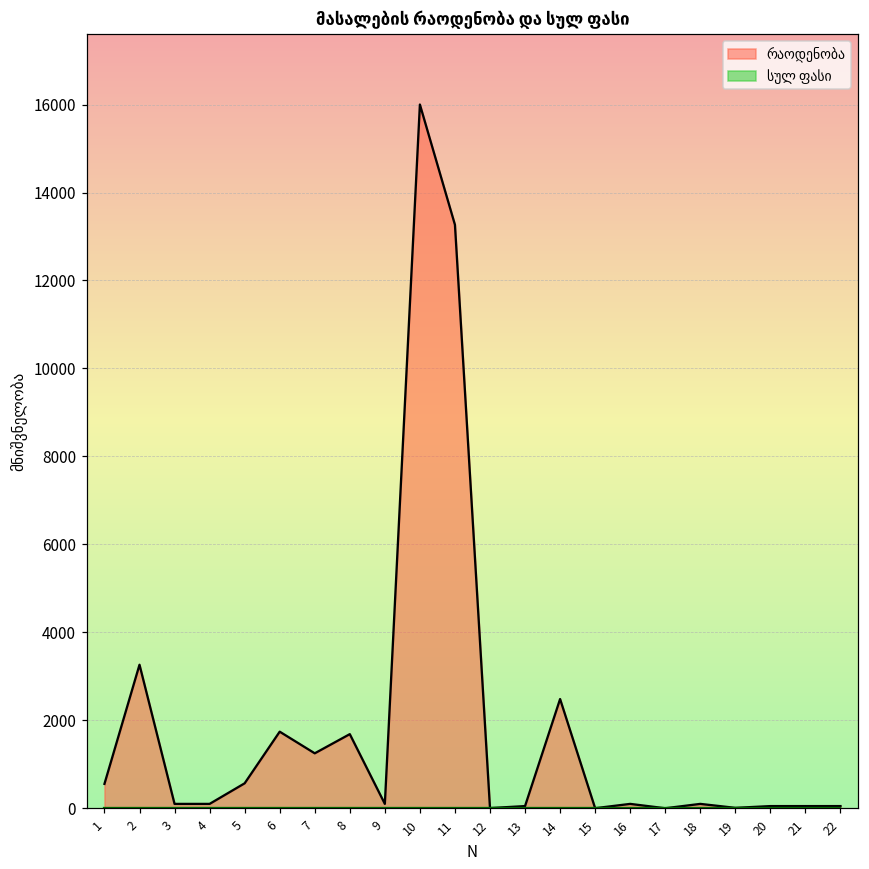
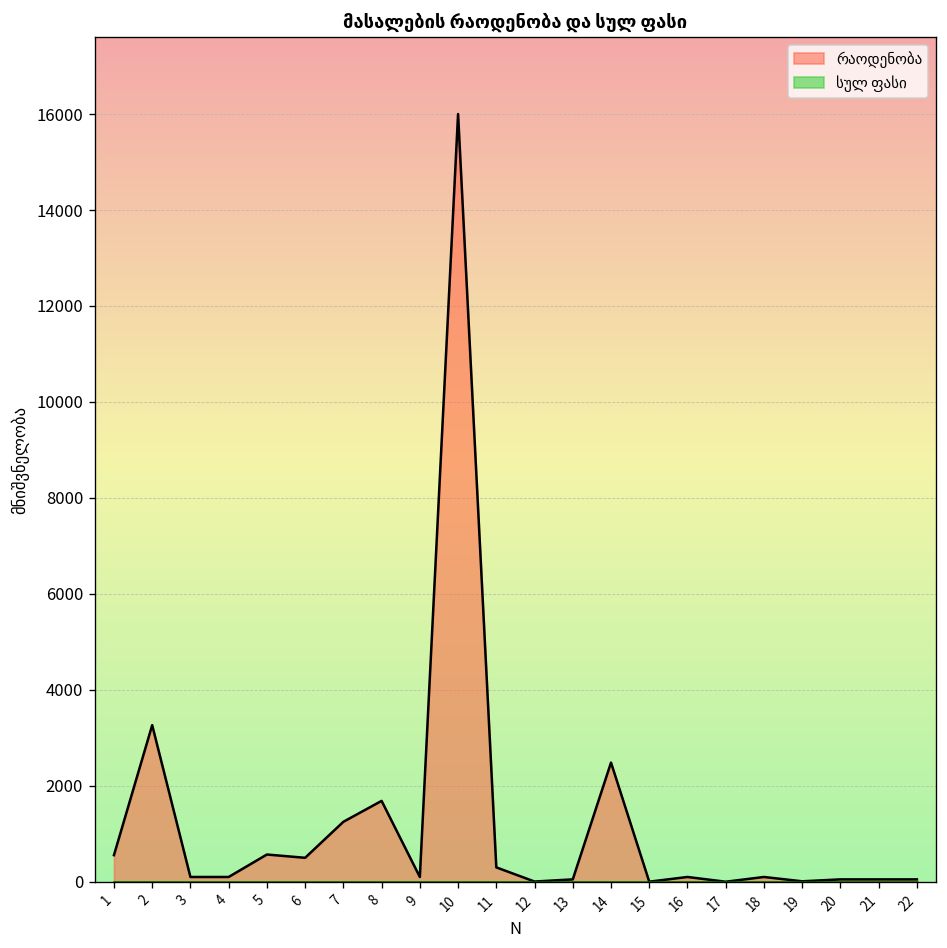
  {
    "რაოდენობა": {
      "1": 600,
      "2": 3300,
      "3": 100,
      "4": 100,
      "5": 600,
-     "6": 1700,
+     "6": 500,
      "7": 1300,
      "8": 1700,
      "9": 100,
      "10": 16000,
-     "11": 13300,
+     "11": 300,
      "14": 2500,
      "16": 100,
      "18": 100
    },
    "სულ ფასი": {
      "1": 0,
      "2": 0,
      "3": 0,
      "4": 0,
      "5": 0,
      "6": 0,
      "7": 0,
      "8": 0,
      "9": 0,
      "10": 0,
      "11": 0,
      "14": 0,
      "16": 0,
      "18": 0
    }
  }
